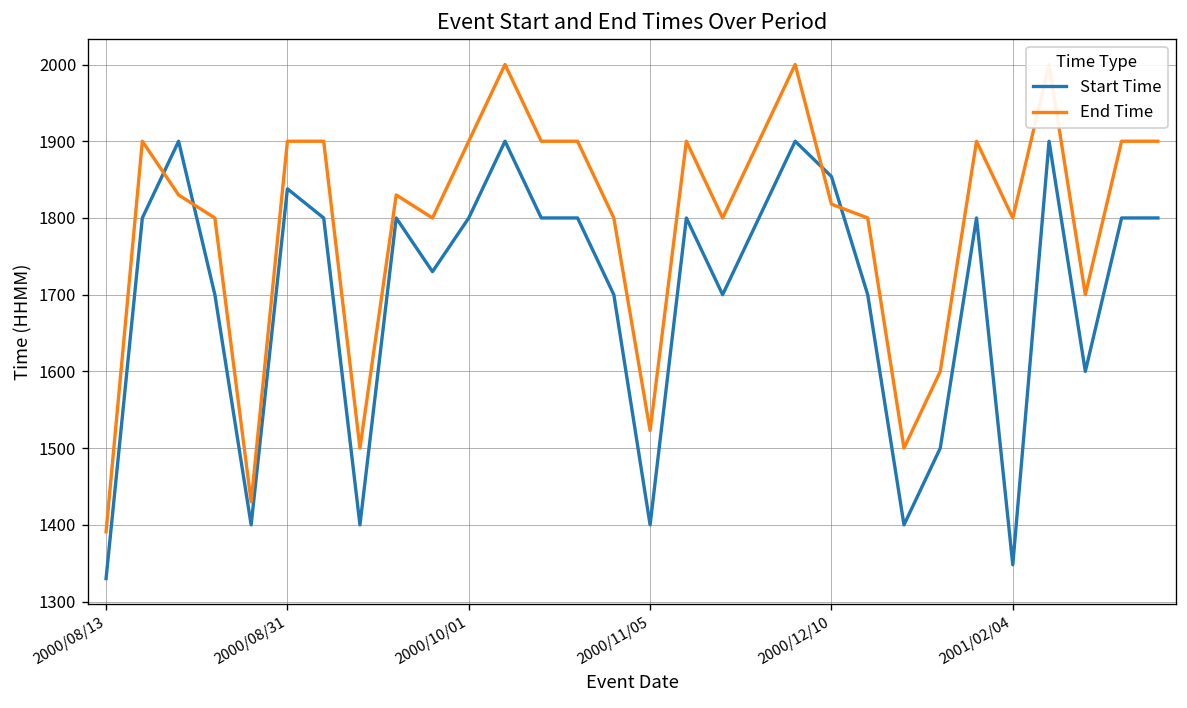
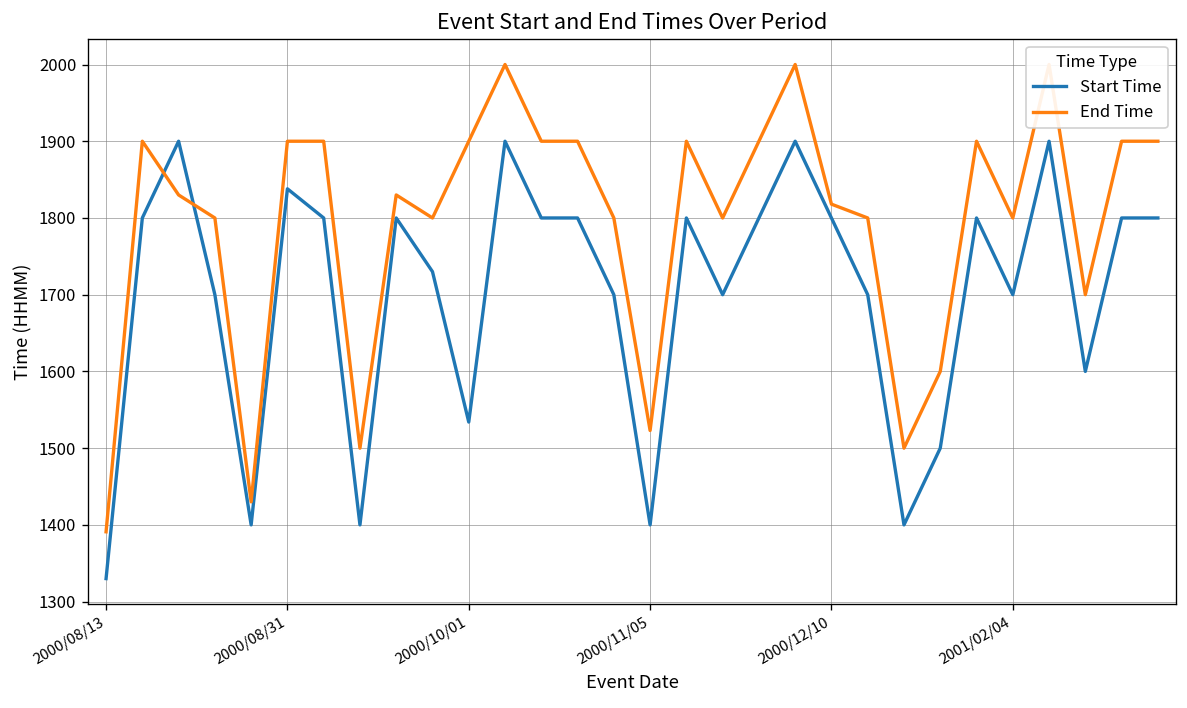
  {
    "Start Time": {
      "2000/08/13": 1330,
      "2000/08/31": 1840,
-     "2000/10/01": 1800,
+     "2000/10/01": 1530,
      "2000/11/05": 1400,
-     "2000/12/10": 1850,
-     "2001/02/04": 1350
+     "2000/12/10": 1800,
+     "2001/02/04": 1700
    },
    "End Time": {
      "2000/08/13": 1390,
      "2000/08/31": 1900,
      "2000/10/01": 1900,
      "2000/11/05": 1520,
      "2000/12/10": 1820,
      "2001/02/04": 1800
    }
  }
